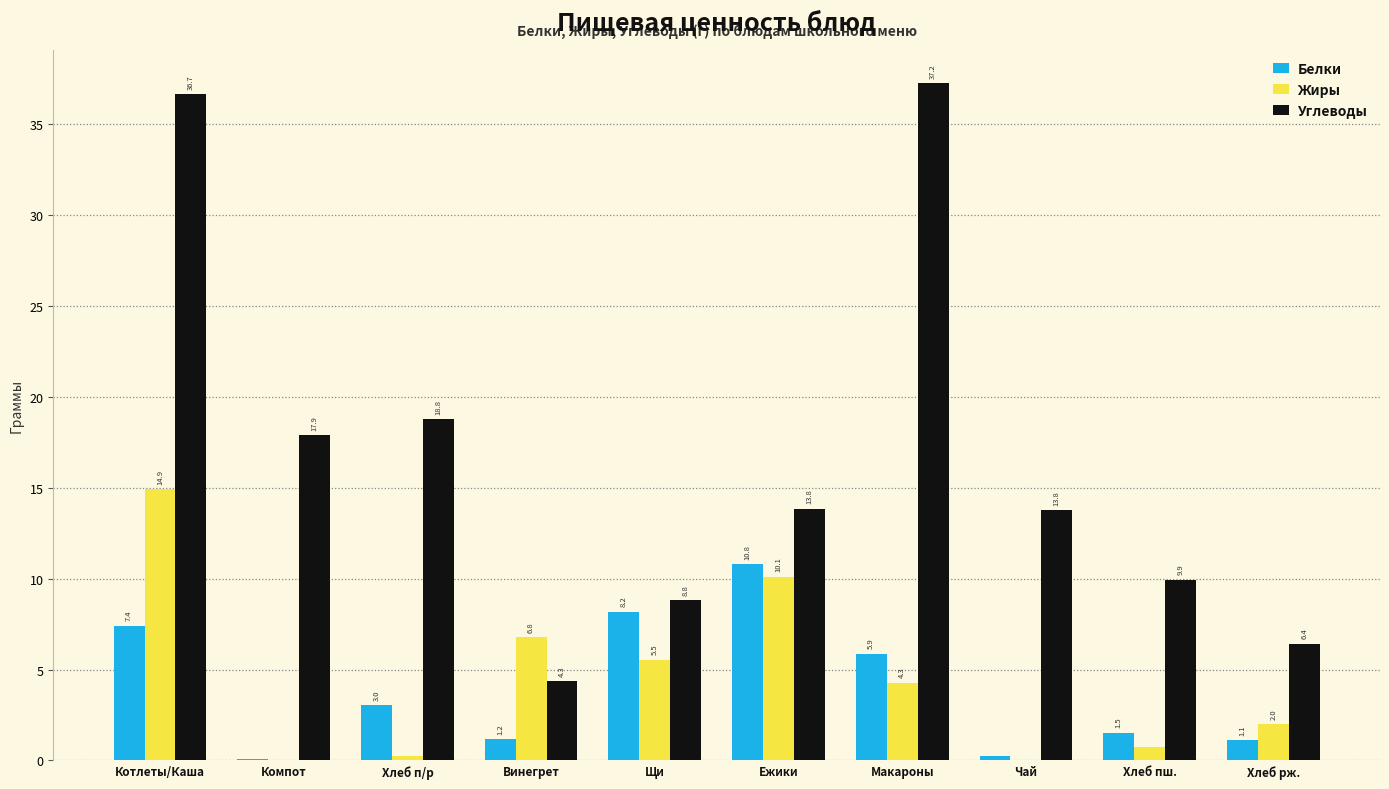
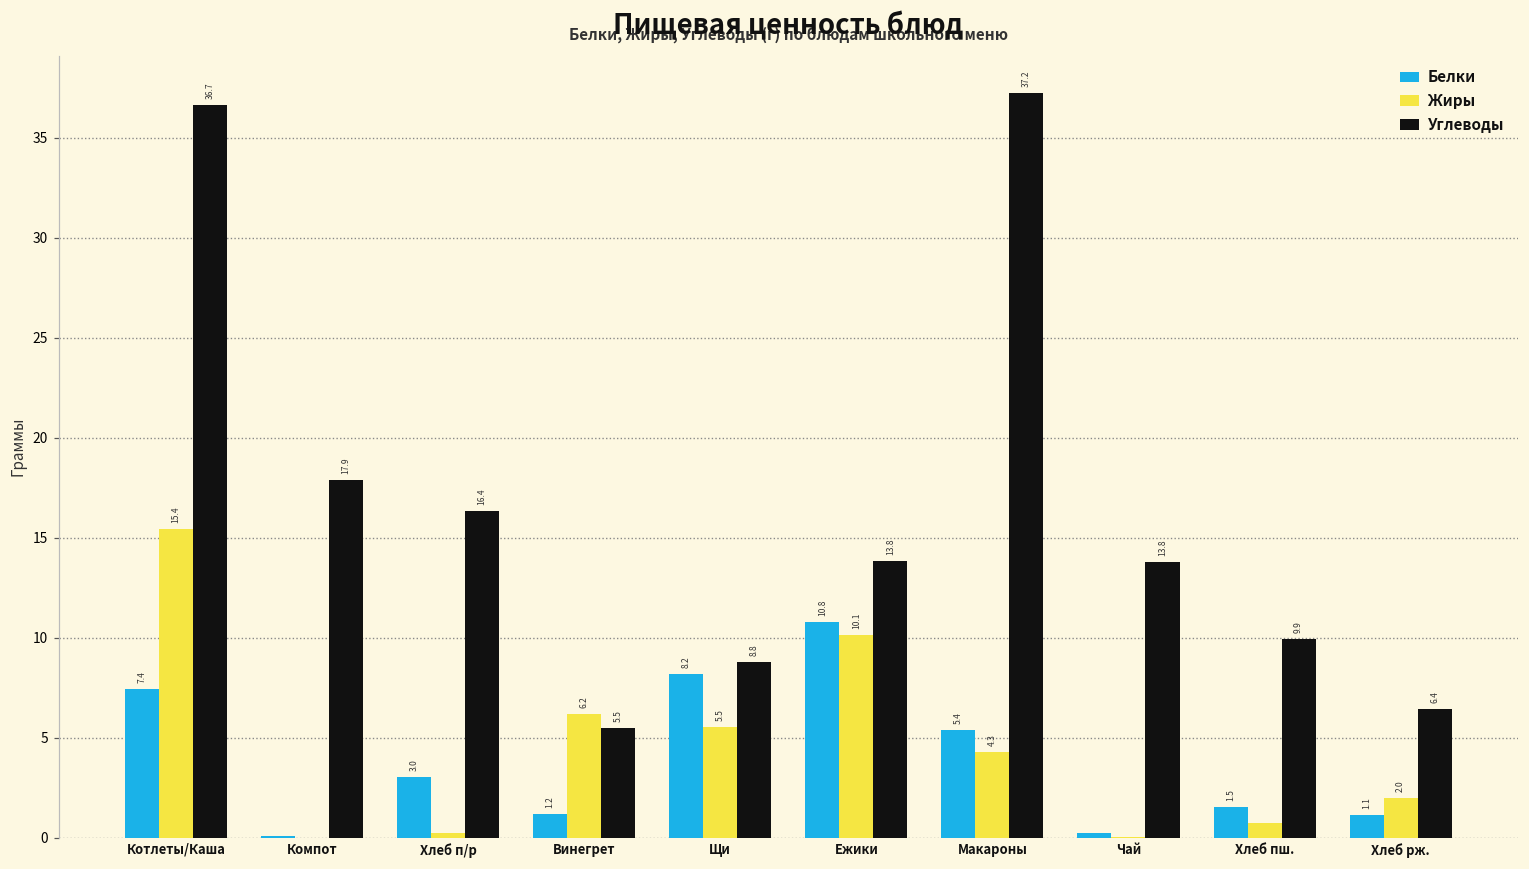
  {
    "Белки": {
      "Котлеты/Каша": 7.4,
      "Хлеб п/р": 3.0,
      "Винегрет": 1.2,
      "Щи": 8.2,
      "Ежики": 10.8,
-     "Макароны": 5.9,
+     "Макароны": 5.4,
      "Хлеб пш.": 1.5,
      "Хлеб рж.": 1.1
    },
    "Жиры": {
-     "Котлеты/Каша": 14.9,
-     "Винегрет": 6.8,
+     "Котлеты/Каша": 15.4,
+     "Винегрет": 6.2,
      "Щи": 5.5,
      "Ежики": 10.1,
      "Макароны": 4.3,
      "Хлеб рж.": 2.0
    },
    "Углеводы": {
      "Котлеты/Каша": 36.7,
      "Компот": 17.9,
-     "Хлеб п/р": 18.8,
-     "Винегрет": 4.3,
+     "Хлеб п/р": 16.4,
+     "Винегрет": 5.5,
      "Щи": 8.8,
      "Ежики": 13.8,
      "Макароны": 37.2,
      "Чай": 13.8,
      "Хлеб пш.": 9.9,
      "Хлеб рж.": 6.4
    }
  }
